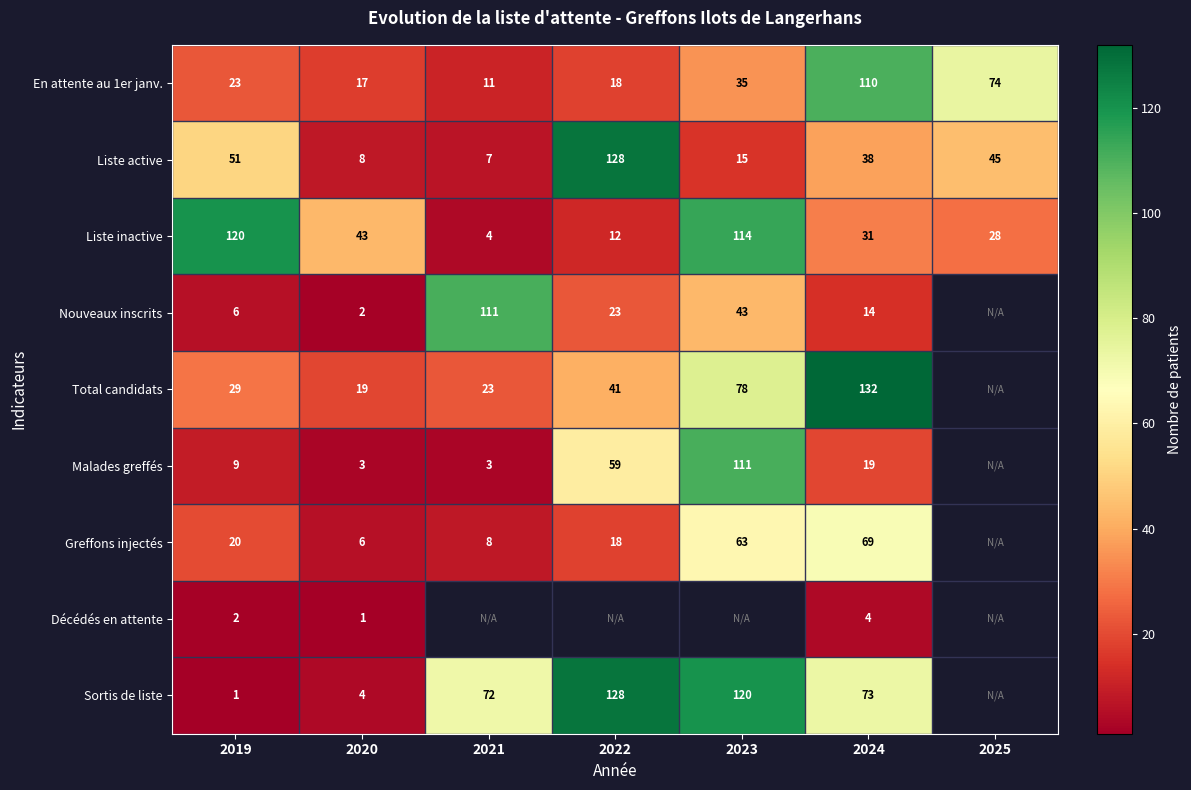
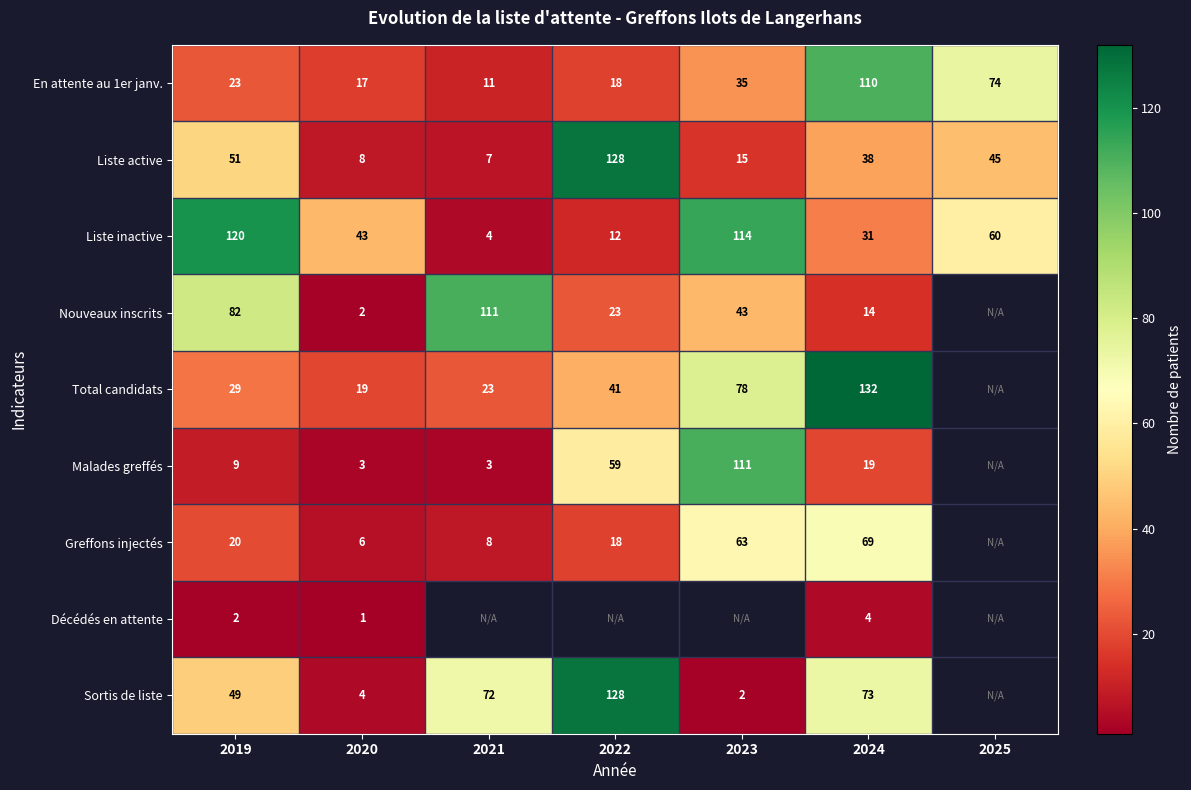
  {
    "En attente au 1er janv.": {
      "2019": 23,
      "2020": 17,
      "2021": 11,
      "2022": 18,
      "2023": 35,
      "2024": 110,
      "2025": 74
    },
    "Liste active": {
      "2019": 51,
      "2020": 8,
      "2021": 7,
      "2022": 128,
      "2023": 15,
      "2024": 38,
      "2025": 45
    },
    "Liste inactive": {
      "2019": 120,
      "2020": 43,
      "2021": 4,
      "2022": 12,
      "2023": 114,
      "2024": 31,
-     "2025": 28
+     "2025": 60
    },
    "Nouveaux inscrits": {
-     "2019": 6,
+     "2019": 82,
      "2020": 2,
      "2021": 111,
      "2022": 23,
      "2023": 43,
      "2024": 14
    },
    "Total candidats": {
      "2019": 29,
      "2020": 19,
      "2021": 23,
      "2022": 41,
      "2023": 78,
      "2024": 132
    },
    "Malades greffés": {
      "2019": 9,
      "2020": 3,
      "2021": 3,
      "2022": 59,
      "2023": 111,
      "2024": 19
    },
    "Greffons injectés": {
      "2019": 20,
      "2020": 6,
      "2021": 8,
      "2022": 18,
      "2023": 63,
      "2024": 69
    },
    "Décédés en attente": {
      "2019": 2,
      "2020": 1,
      "2024": 4
    },
    "Sortis de liste": {
-     "2019": 1,
+     "2019": 49,
      "2020": 4,
      "2021": 72,
      "2022": 128,
-     "2023": 120,
+     "2023": 2,
      "2024": 73
    }
  }
